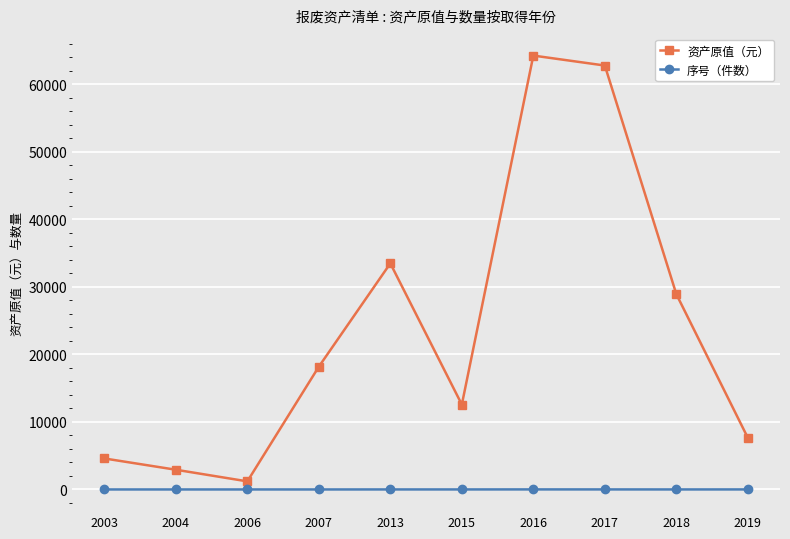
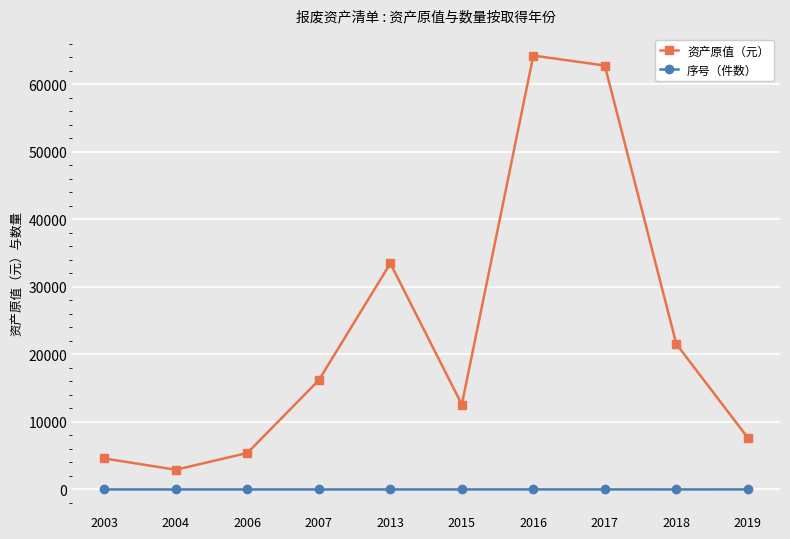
  {
    "资产原值（元）": {
      "2003": 5000,
      "2004": 3000,
-     "2006": 1000,
-     "2007": 18000,
+     "2006": 5000,
+     "2007": 16000,
      "2013": 33000,
      "2015": 13000,
      "2016": 64000,
      "2017": 63000,
-     "2018": 29000,
+     "2018": 22000,
      "2019": 8000
    },
    "序号（件数）": {
      "2003": 0,
      "2004": 0,
      "2006": 0,
      "2007": 0,
      "2013": 0,
      "2015": 0,
      "2016": 0,
      "2017": 0,
      "2018": 0,
      "2019": 0
    }
  }
